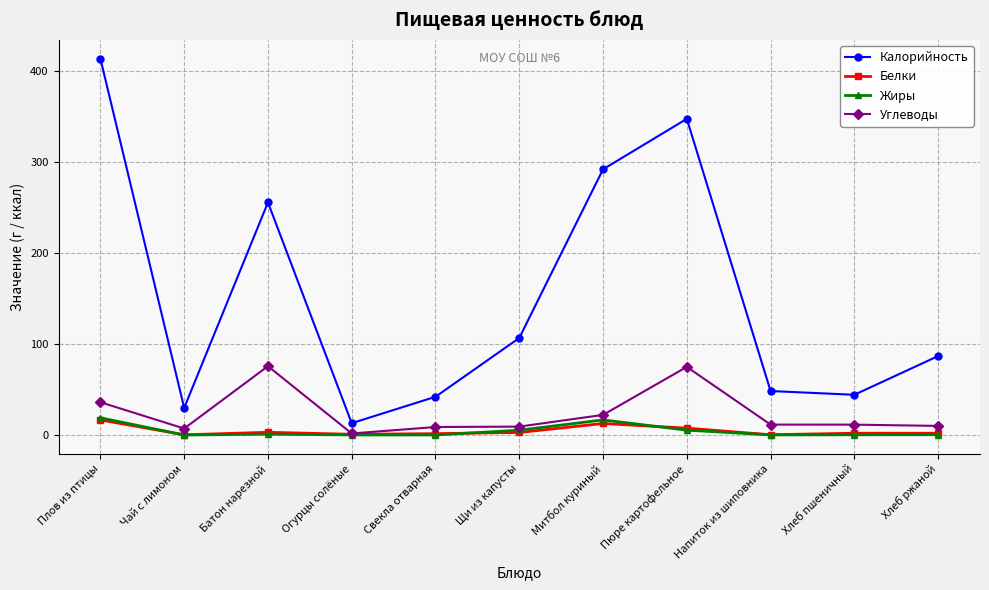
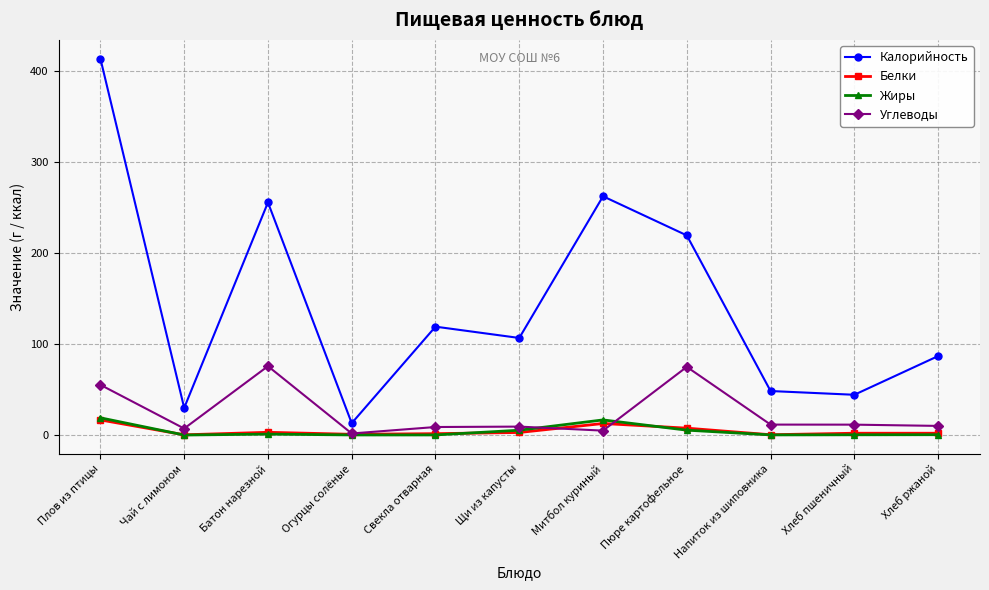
  {
    "Калорийность": {
      "Плов из птицы": 410,
      "Чай с лимоном": 30,
      "Батон нарезной": 260,
      "Огурцы солёные": 10,
-     "Свекла отварная": 40,
+     "Свекла отварная": 120,
      "Щи из капусты": 110,
-     "Митбол куриный": 290,
-     "Пюре картофельное": 350,
+     "Митбол куриный": 260,
+     "Пюре картофельное": 220,
      "Напиток из шиповника": 50,
      "Хлеб пшеничный": 40,
      "Хлеб ржаной": 90
    },
    "Белки": {
      "Митбол куриный": 10
    },
    "Жиры": {
      "Митбол куриный": 20
    },
    "Углеводы": {
-     "Плов из птицы": 40,
+     "Плов из птицы": 60,
      "Чай с лимоном": 10,
      "Батон нарезной": 80,
      "Свекла отварная": 10,
      "Щи из капусты": 10,
-     "Митбол куриный": 20,
+     "Митбол куриный": 0,
      "Пюре картофельное": 70,
      "Напиток из шиповника": 10,
      "Хлеб пшеничный": 10,
      "Хлеб ржаной": 10
    }
  }
